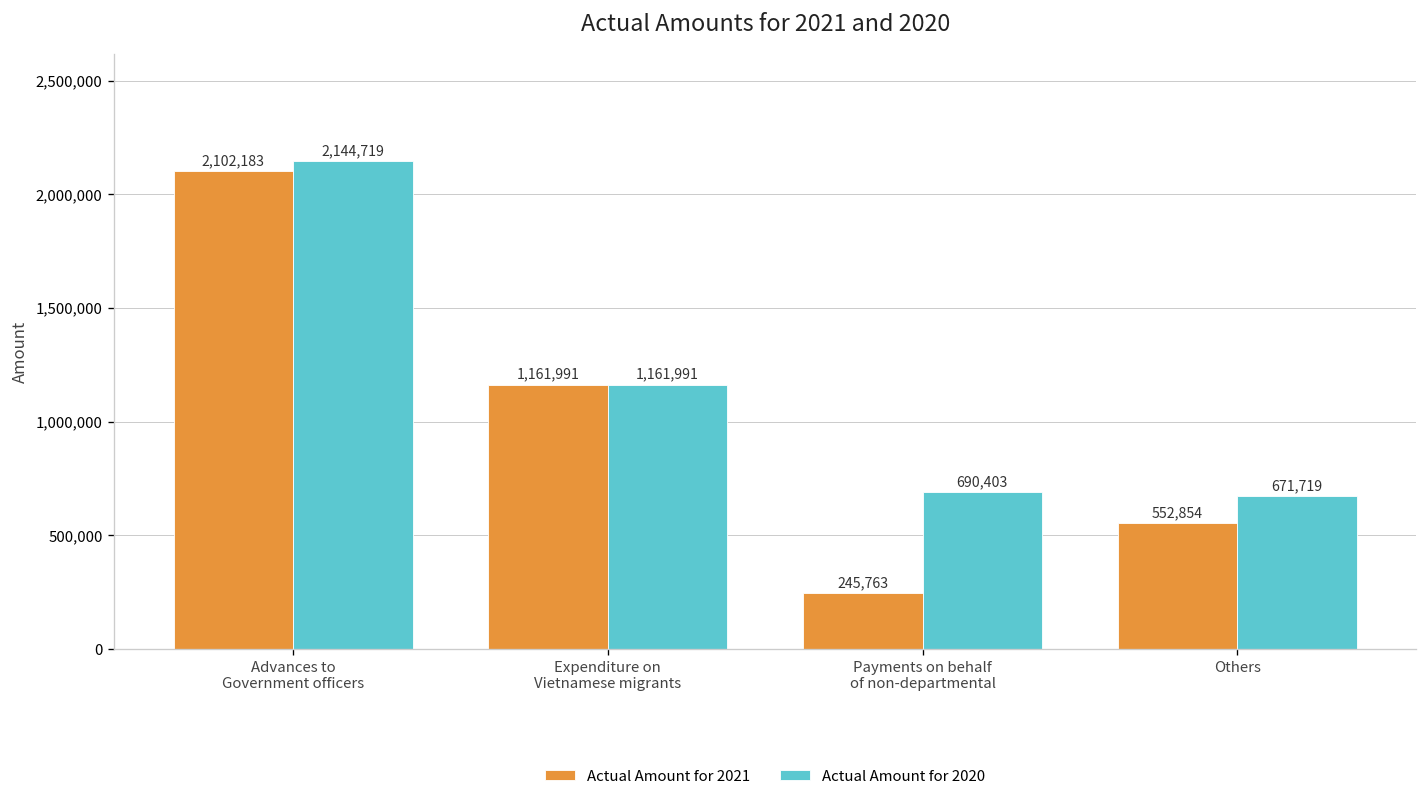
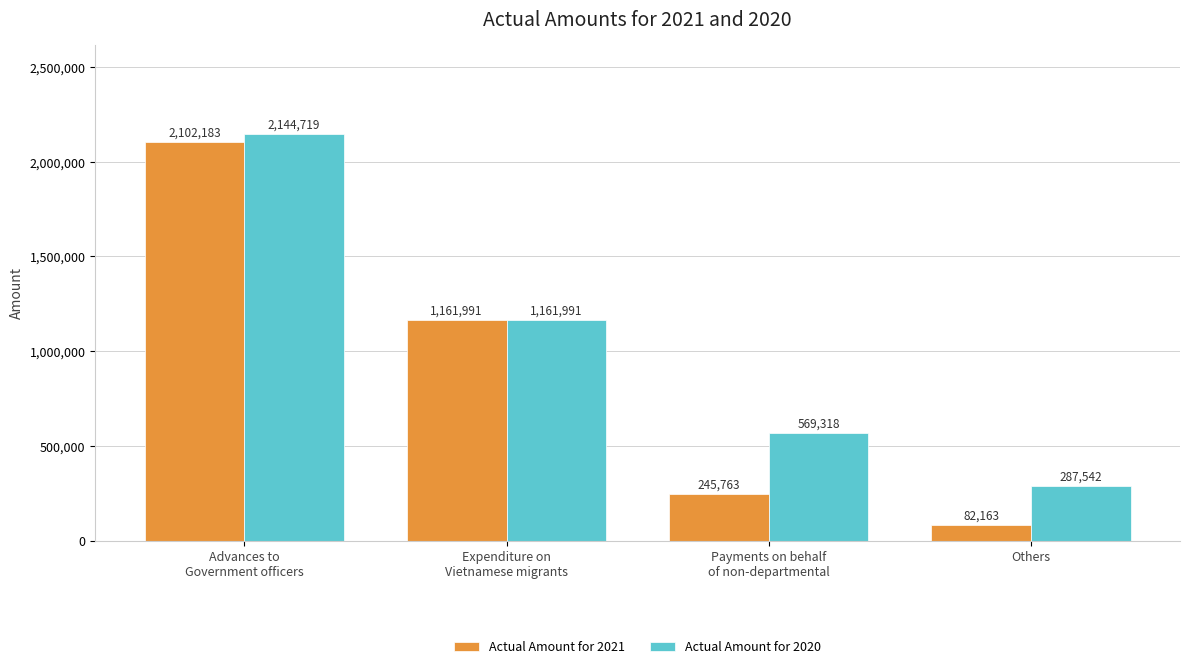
  {
    "Actual Amount for 2021": {
      "Advances to Government officers": "2,102,183",
      "Expenditure on Vietnamese migrants": "1,161,991",
      "Payments on behalf of non-departmental": "245,763",
-     "Others": "552,854"
+     "Others": "82,163"
    },
    "Actual Amount for 2020": {
      "Advances to Government officers": "2,144,719",
      "Expenditure on Vietnamese migrants": "1,161,991",
-     "Payments on behalf of non-departmental": "690,403",
-     "Others": "671,719"
+     "Payments on behalf of non-departmental": "569,318",
+     "Others": "287,542"
    }
  }
